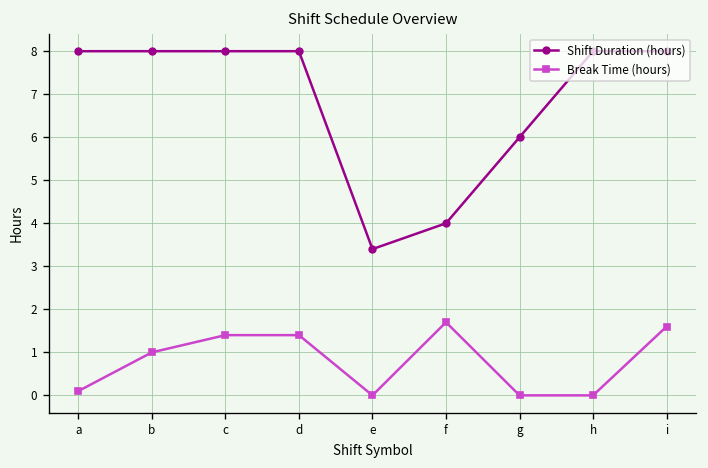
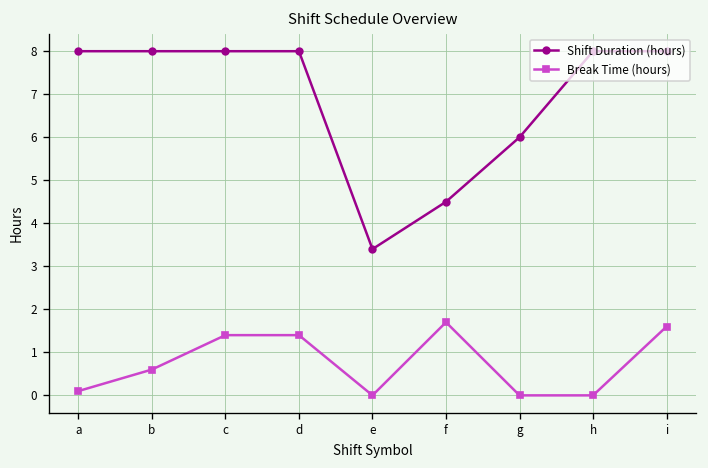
  {
    "Shift Duration (hours)": {
      "a": 8.0,
      "b": 8.0,
      "c": 8.0,
      "d": 8.0,
      "e": 3.4,
-     "f": 4.0,
+     "f": 4.5,
      "g": 6.0
    },
    "Break Time (hours)": {
      "a": 0.1,
-     "b": 1.0,
+     "b": 0.6,
      "c": 1.4,
      "d": 1.4,
      "e": 0.0,
      "f": 1.7,
      "g": 0.0,
      "h": 0.0,
      "i": 1.6
    }
  }
